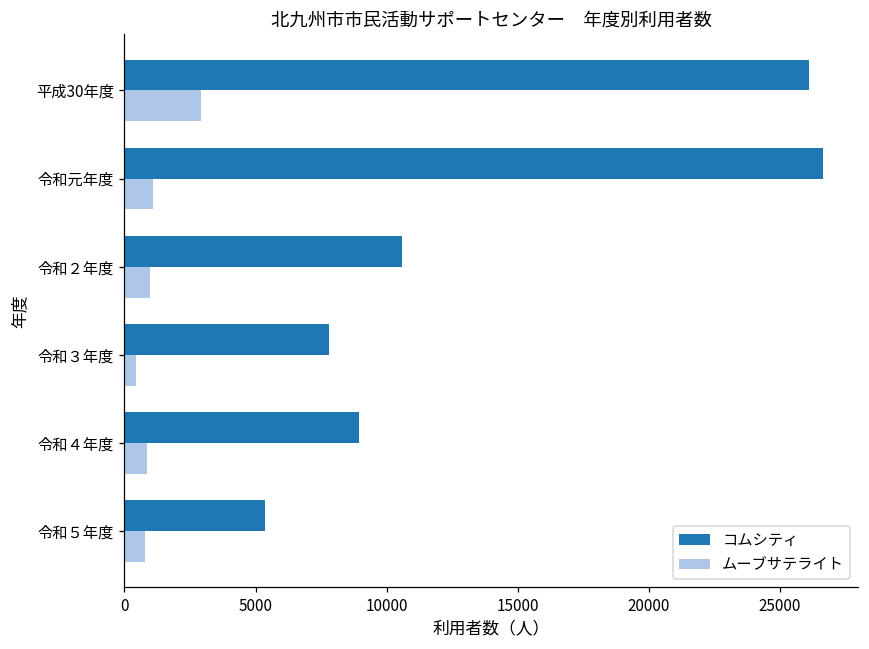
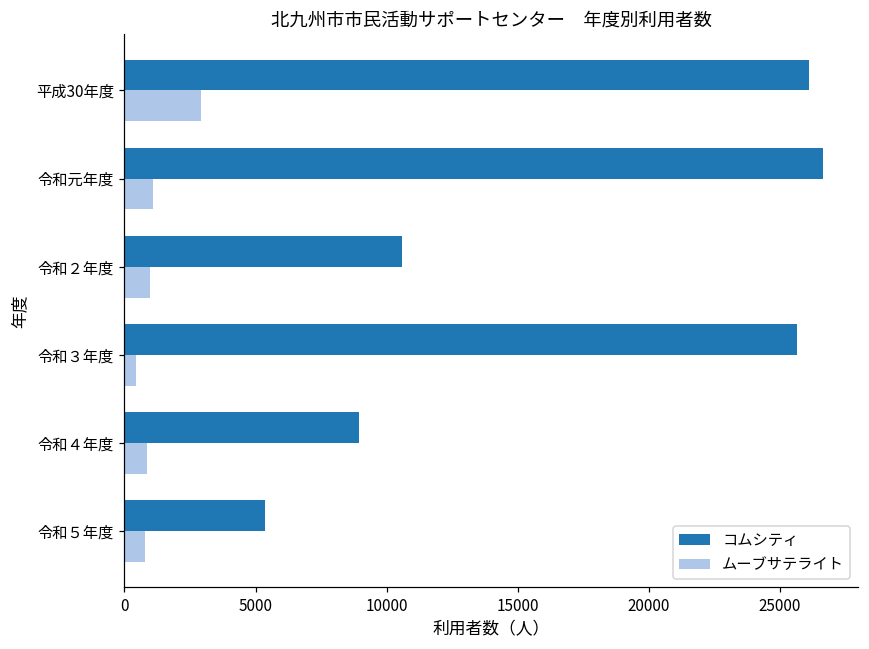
  {
    "コムシティ": {
      "平成30年度": 26100,
      "令和元年度": 26600,
      "令和２年度": 10600,
-     "令和３年度": 7800,
+     "令和３年度": 25700,
      "令和４年度": 8900,
      "令和５年度": 5300
    },
    "ムーブサテライト": {
      "平成30年度": 2900,
      "令和元年度": 1100,
      "令和２年度": 1000,
      "令和３年度": 400,
      "令和４年度": 900,
      "令和５年度": 800
    }
  }
